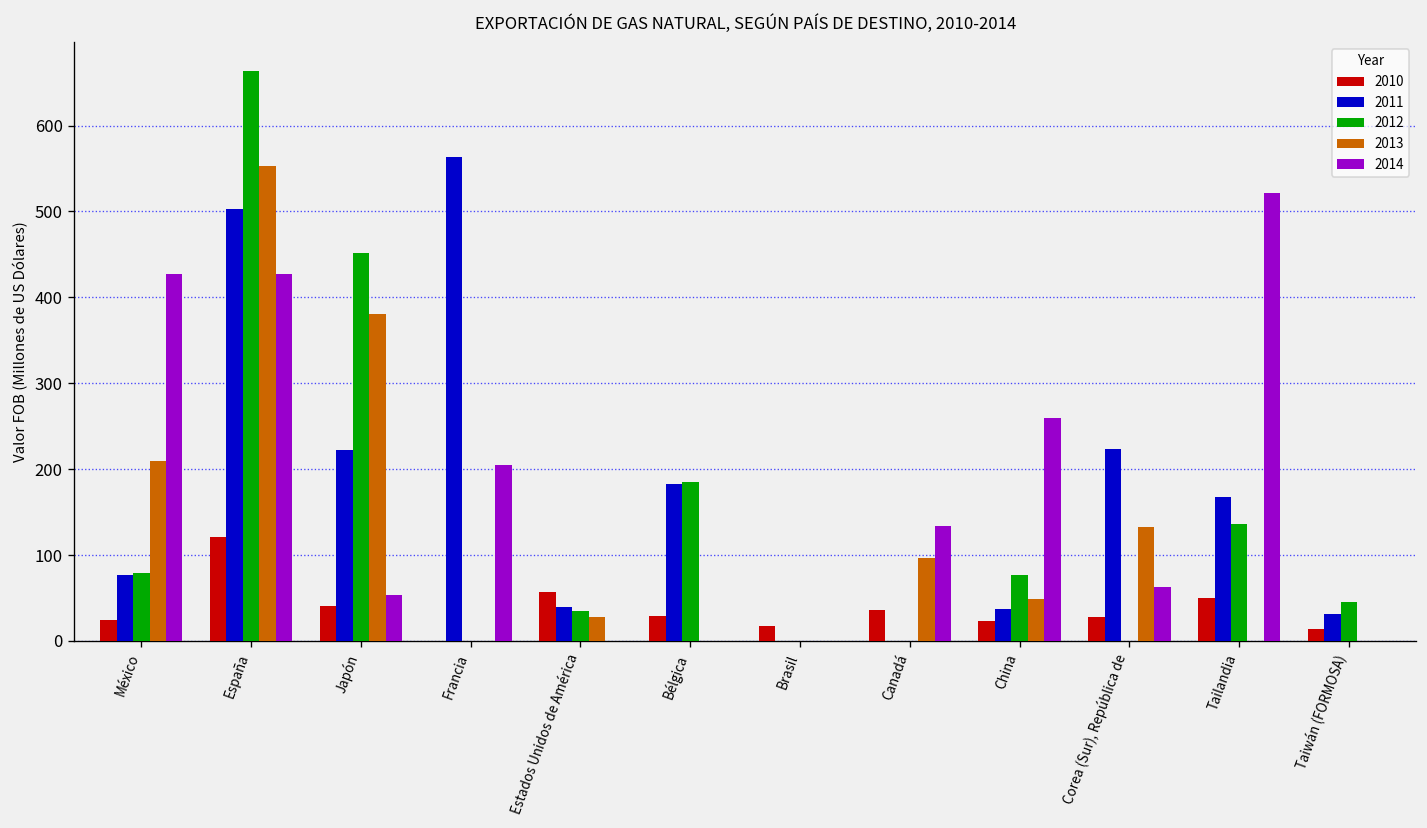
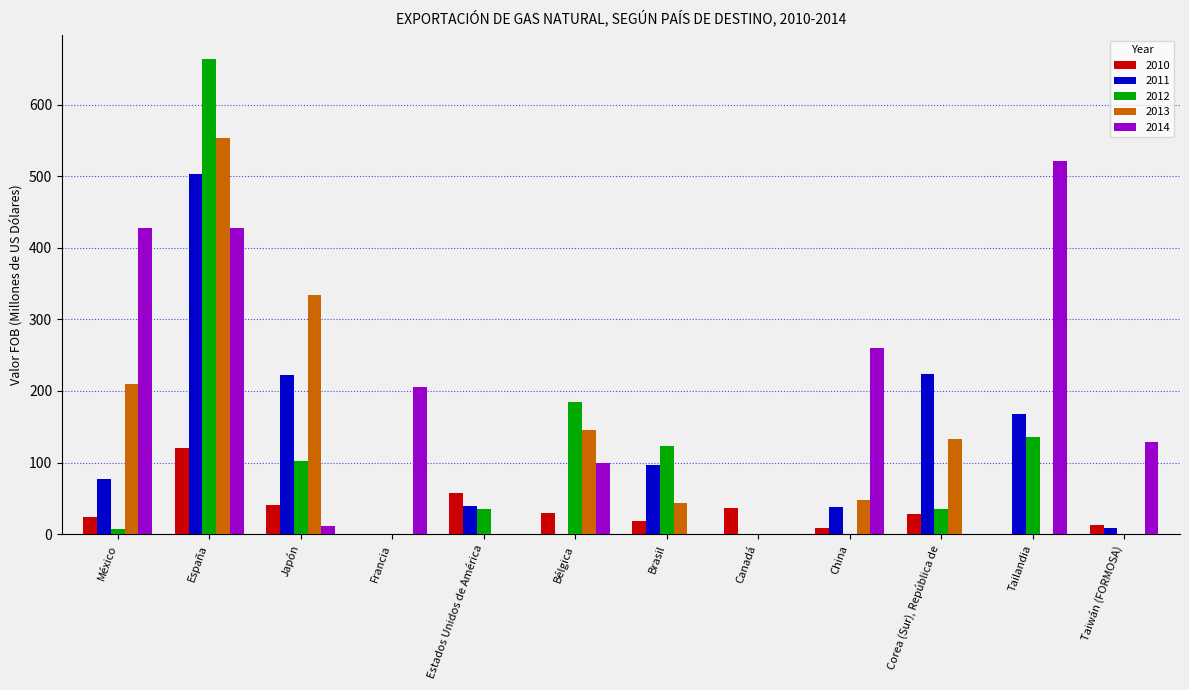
  {
    "2010": {
      "México": 20,
      "España": 120,
      "Japón": 40,
      "Francia": 0,
      "Estados Unidos de América": 60,
      "Bélgica": 30,
      "Brasil": 20,
      "Canadá": 40,
-     "China": 20,
+     "China": 10,
      "Corea (Sur), República de": 30,
-     "Tailandia": 50,
+     "Tailandia": 0,
      "Taiwán (FORMOSA)": 10
    },
    "2011": {
      "México": 80,
      "España": 500,
      "Japón": 220,
-     "Francia": 560,
+     "Francia": 0,
      "Estados Unidos de América": 40,
-     "Bélgica": 180,
-     "Brasil": 0,
+     "Bélgica": 0,
+     "Brasil": 100,
      "Canadá": 0,
      "China": 40,
      "Corea (Sur), República de": 220,
      "Tailandia": 170,
-     "Taiwán (FORMOSA)": 30
+     "Taiwán (FORMOSA)": 10
    },
    "2012": {
-     "México": 80,
+     "México": 10,
      "España": 660,
-     "Japón": 450,
+     "Japón": 100,
      "Francia": 0,
      "Estados Unidos de América": 40,
      "Bélgica": 180,
-     "Brasil": 0,
+     "Brasil": 120,
      "Canadá": 0,
-     "China": 80,
-     "Corea (Sur), República de": 0,
+     "China": 0,
+     "Corea (Sur), República de": 40,
      "Tailandia": 140,
-     "Taiwán (FORMOSA)": 50
+     "Taiwán (FORMOSA)": 0
    },
    "2013": {
      "México": 210,
      "España": 550,
-     "Japón": 380,
+     "Japón": 330,
      "Francia": 0,
-     "Estados Unidos de América": 30,
-     "Bélgica": 0,
-     "Brasil": 0,
-     "Canadá": 100,
+     "Estados Unidos de América": 0,
+     "Bélgica": 150,
+     "Brasil": 40,
+     "Canadá": 0,
      "China": 50,
      "Corea (Sur), República de": 130,
      "Tailandia": 0,
      "Taiwán (FORMOSA)": 0
    },
    "2014": {
      "México": 430,
      "España": 430,
-     "Japón": 50,
+     "Japón": 10,
      "Francia": 210,
      "Estados Unidos de América": 0,
-     "Bélgica": 0,
+     "Bélgica": 100,
      "Brasil": 0,
-     "Canadá": 130,
+     "Canadá": 0,
      "China": 260,
-     "Corea (Sur), República de": 60,
+     "Corea (Sur), República de": 0,
      "Tailandia": 520,
-     "Taiwán (FORMOSA)": 0
+     "Taiwán (FORMOSA)": 130
    }
  }
